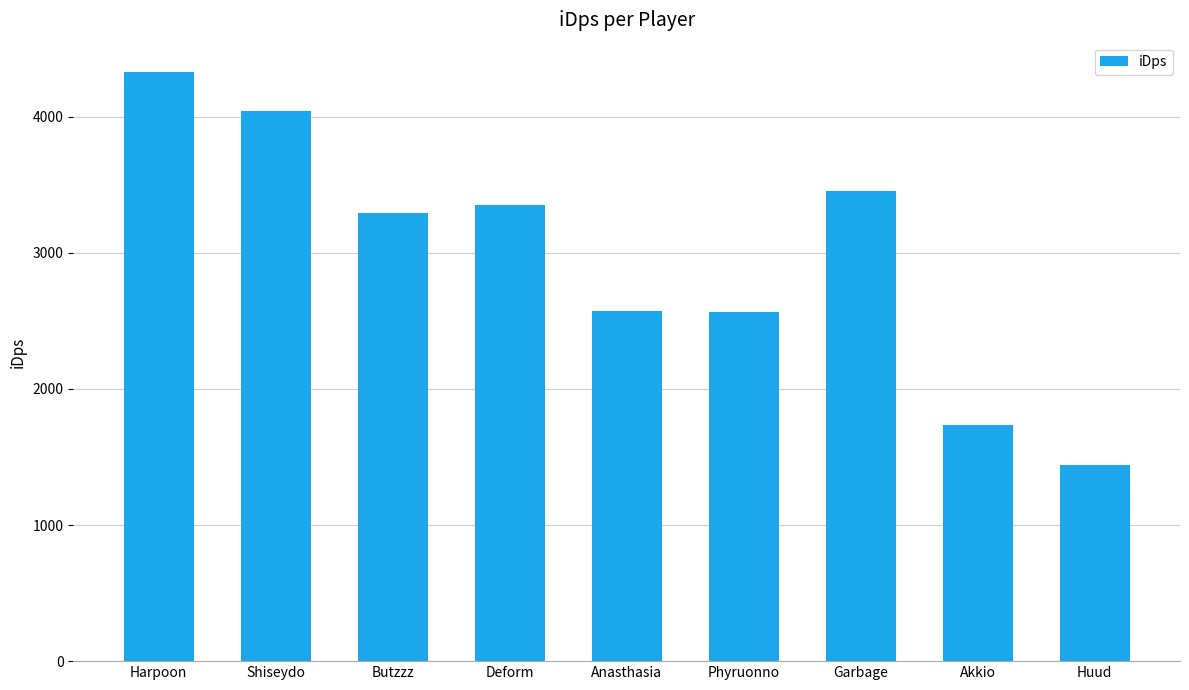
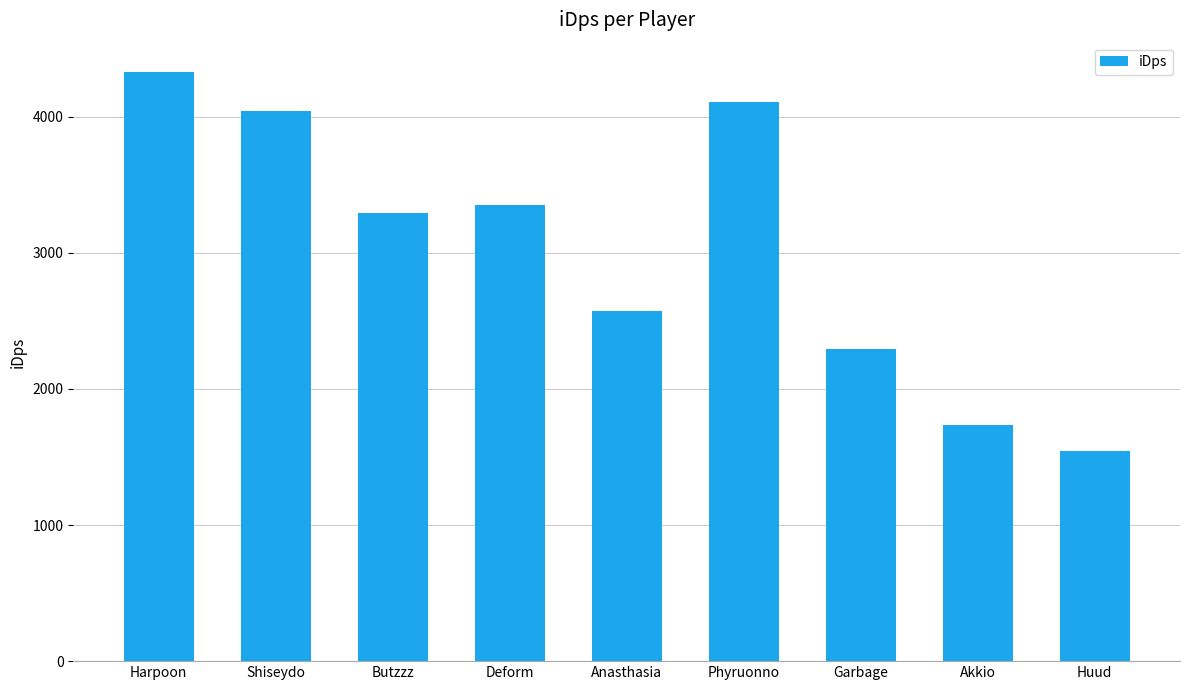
  {
    "Harpoon": 4330,
    "Shiseydo": 4040,
    "Butzzz": 3290,
    "Deform": 3350,
    "Anasthasia": 2570,
-   "Phyruonno": 2560,
-   "Garbage": 3450,
+   "Phyruonno": 4110,
+   "Garbage": 2290,
    "Akkio": 1740,
-   "Huud": 1440
+   "Huud": 1540
  }
